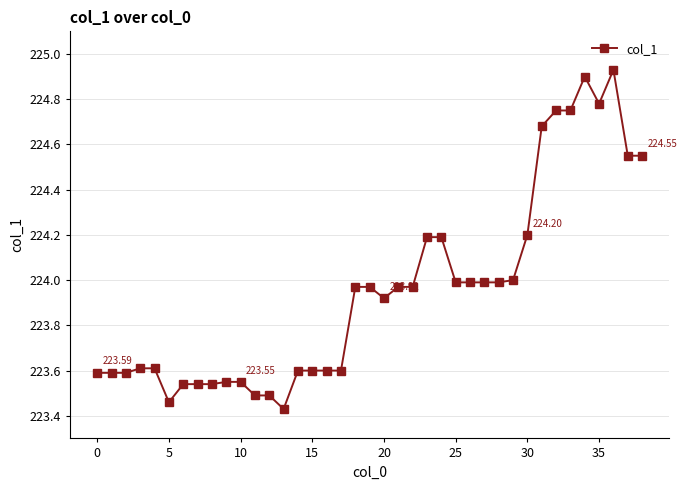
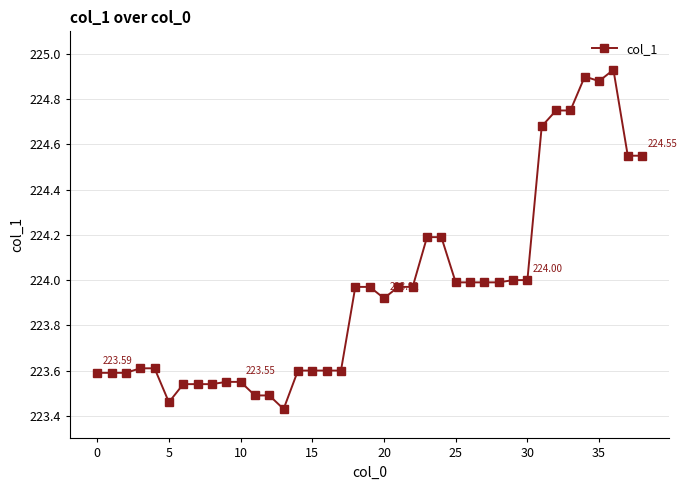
  {
    "10": 223.55,
-   "30": 224.20,
-   "35": 224.78
+   "30": 224.00,
+   "35": 224.88
  }
